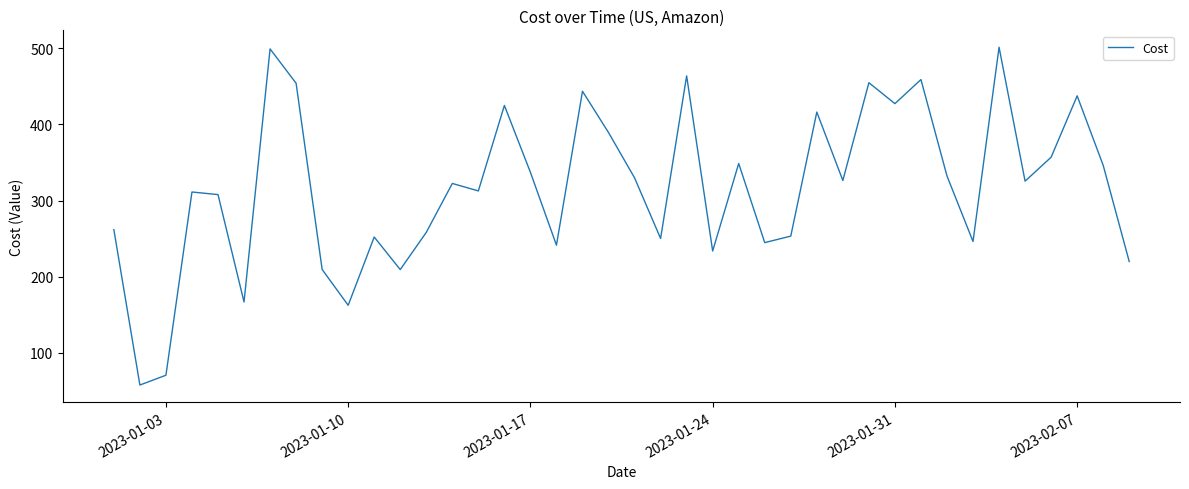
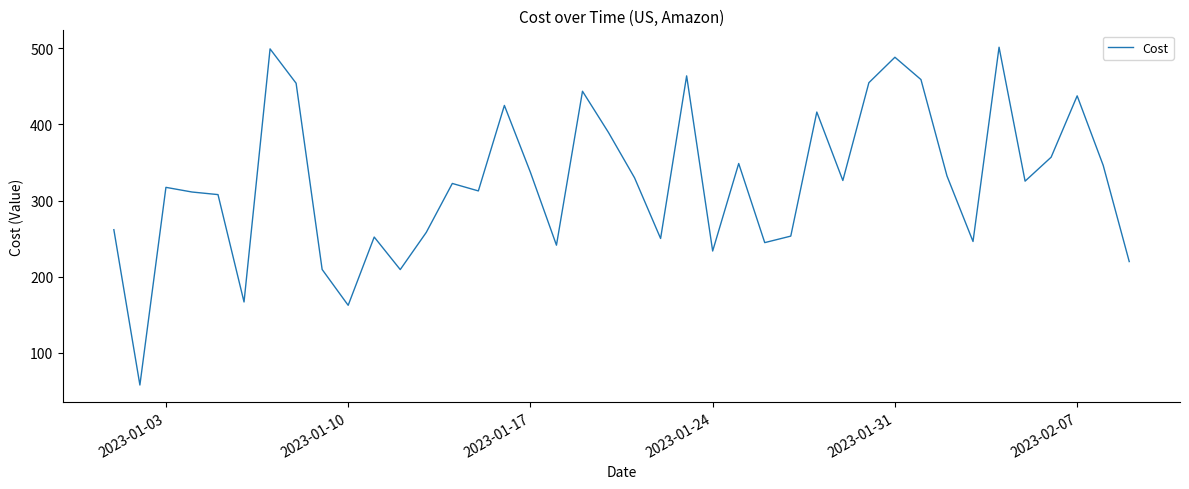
  {
-   "2023-01-03": 70,
+   "2023-01-03": 320,
    "2023-01-10": 160,
    "2023-01-17": 340,
    "2023-01-24": 230,
-   "2023-01-31": 430,
+   "2023-01-31": 490,
    "2023-02-07": 440
  }
